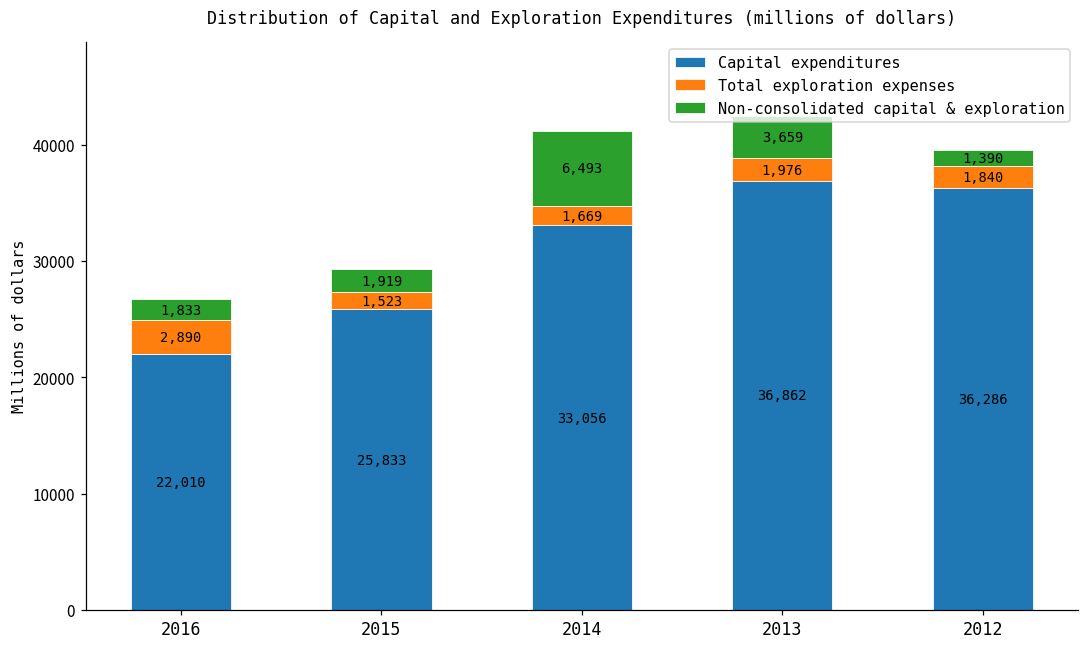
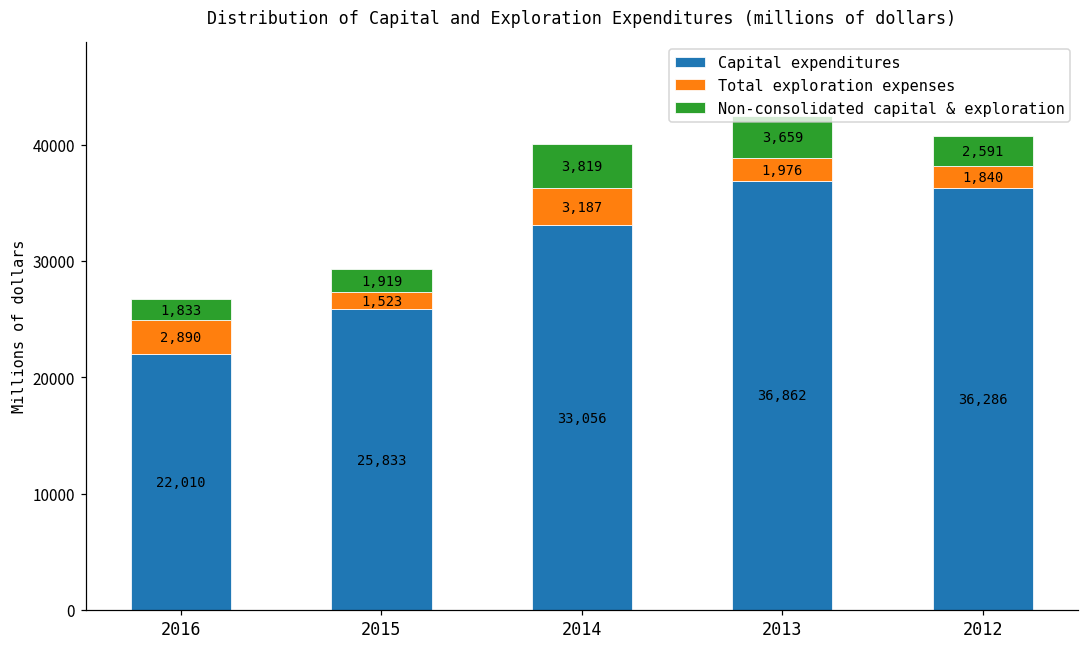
  {
    "Capital expenditures": {
      "2016": "22,010",
      "2015": "25,833",
      "2014": "33,056",
      "2013": "36,862",
      "2012": "36,286"
    },
    "Total exploration expenses": {
      "2016": "2,890",
      "2015": "1,523",
-     "2014": "1,669",
+     "2014": "3,187",
      "2013": "1,976",
      "2012": "1,840"
    },
    "Non-consolidated capital & exploration": {
      "2016": "1,833",
      "2015": "1,919",
-     "2014": "6,493",
-     "2012": "1,390"
+     "2014": "3,819",
+     "2012": "2,591"
    }
  }
